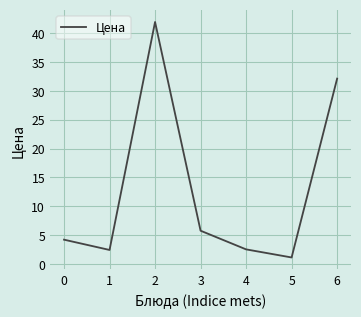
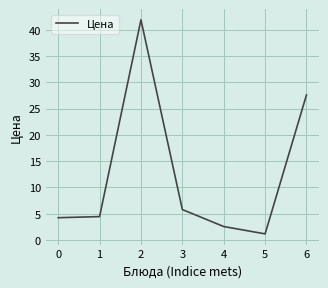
  {
    "0": 4,
-   "1": 2,
+   "1": 4,
    "2": 42,
    "3": 6,
    "4": 3,
    "5": 1,
-   "6": 32
+   "6": 28
  }
